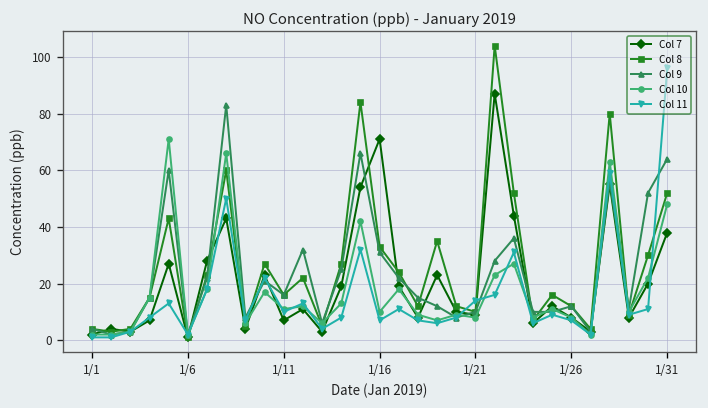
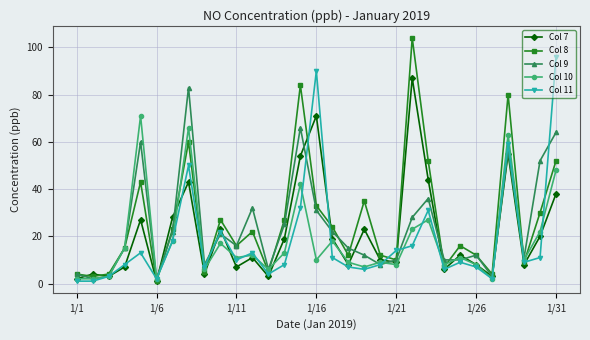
  {
    "Col 7": {
      "1/11": 7,
      "1/16": 71,
      "1/31": 38
    },
    "Col 11": {
-     "1/16": 7,
+     "1/16": 90,
      "1/21": 14
    }
  }
